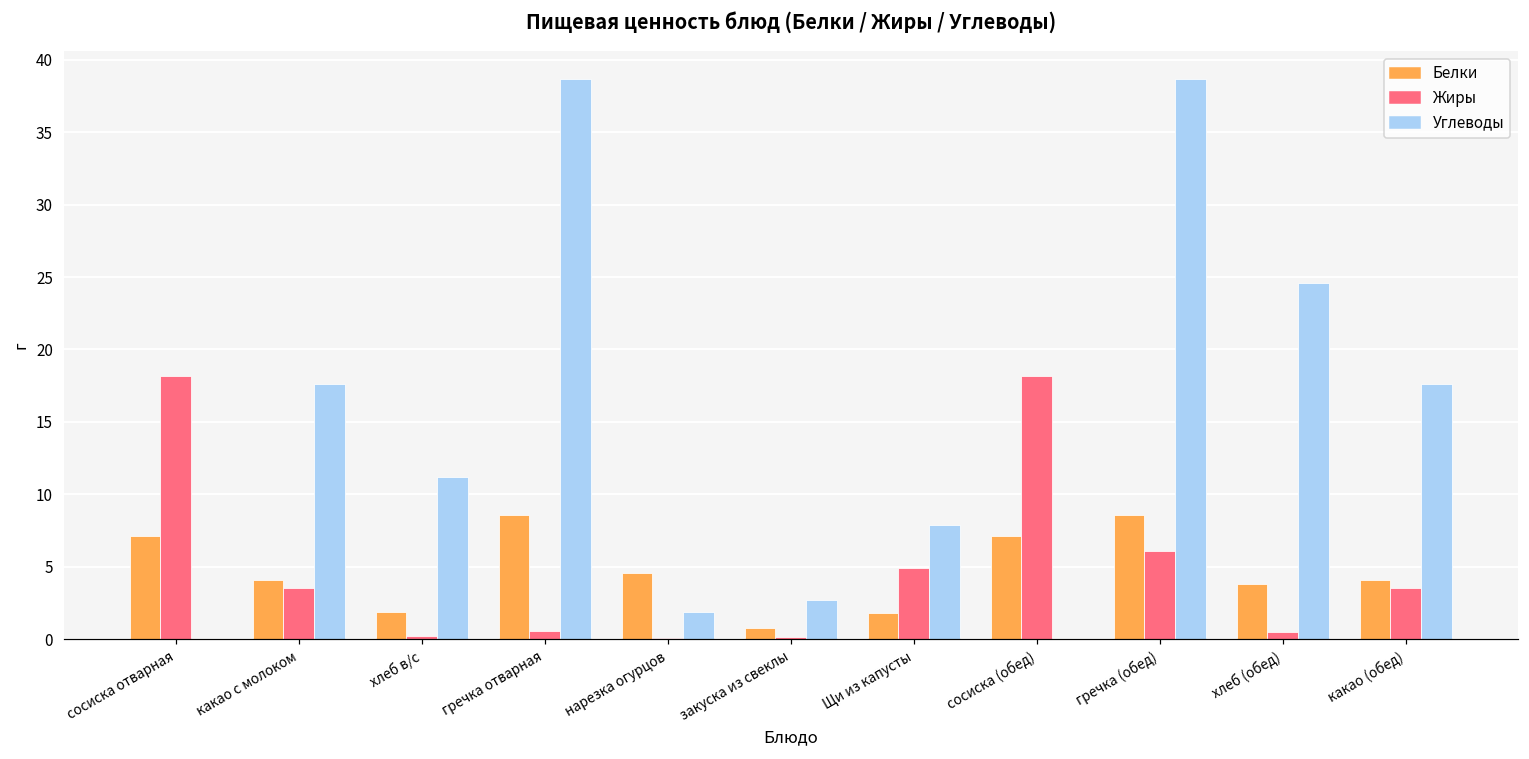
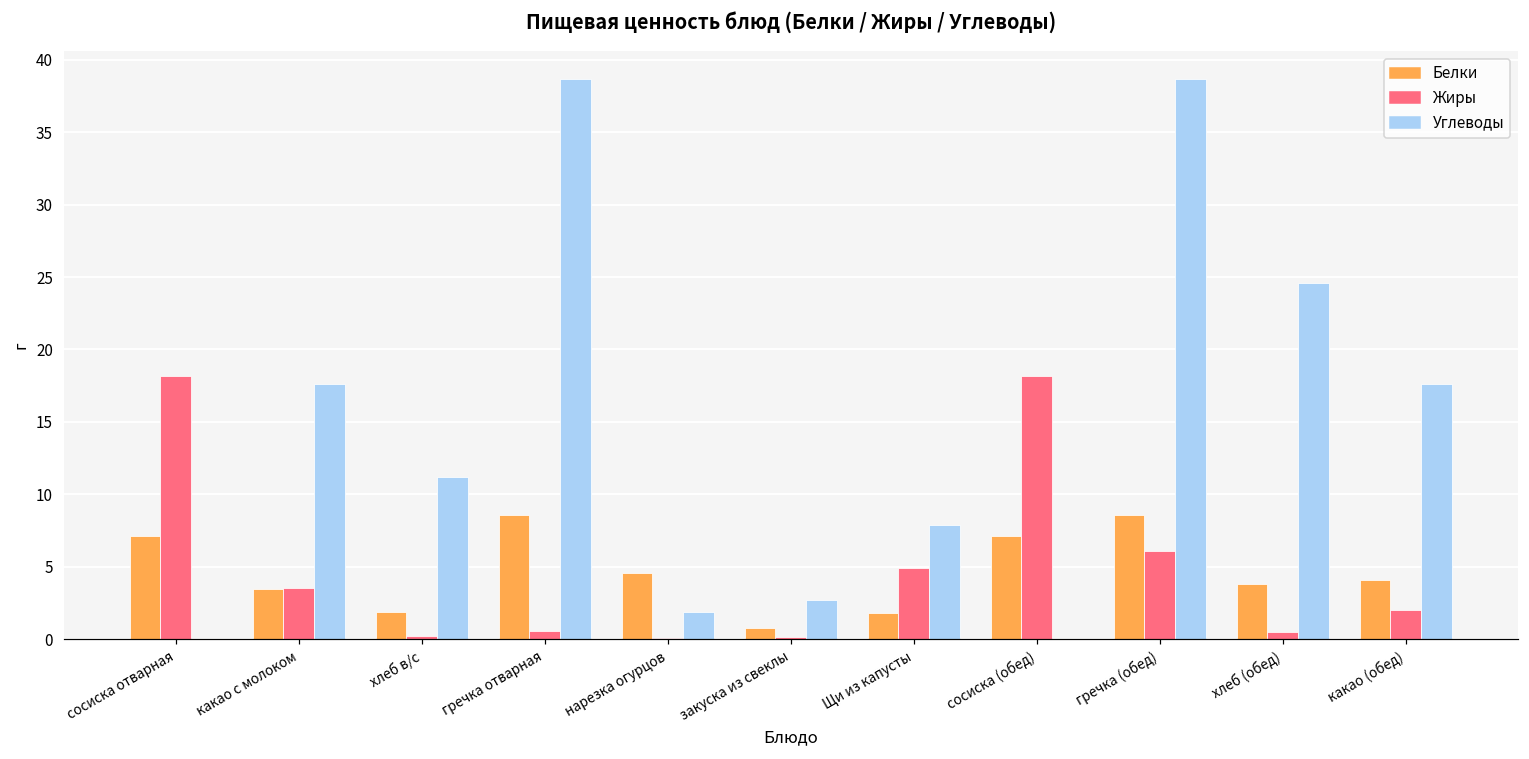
  {
    "Белки": {
      "сосиска отварная": 7.2,
-     "какао с молоком": 4.1,
+     "какао с молоком": 3.5,
      "хлеб в/с": 1.9,
      "гречка отварная": 8.6,
      "нарезка огурцов": 4.6,
      "закуска из свеклы": 0.8,
      "Щи из капусты": 1.8,
      "сосиска (обед)": 7.2,
      "гречка (обед)": 8.6,
      "хлеб (обед)": 3.8,
      "какао (обед)": 4.1
    },
    "Жиры": {
      "сосиска отварная": 18.2,
      "какао с молоком": 3.5,
      "хлеб в/с": 0.2,
      "гречка отварная": 0.6,
      "Щи из капусты": 4.9,
      "сосиска (обед)": 18.2,
      "гречка (обед)": 6.1,
      "хлеб (обед)": 0.5,
-     "какао (обед)": 3.5
+     "какао (обед)": 2.0
    },
    "Углеводы": {
      "сосиска отварная": 0.0,
      "какао с молоком": 17.6,
      "хлеб в/с": 11.2,
      "гречка отварная": 38.6,
      "нарезка огурцов": 1.9,
      "закуска из свеклы": 2.7,
      "Щи из капусты": 7.9,
      "сосиска (обед)": 0.0,
      "гречка (обед)": 38.6,
      "хлеб (обед)": 24.6,
      "какао (обед)": 17.6
    }
  }
